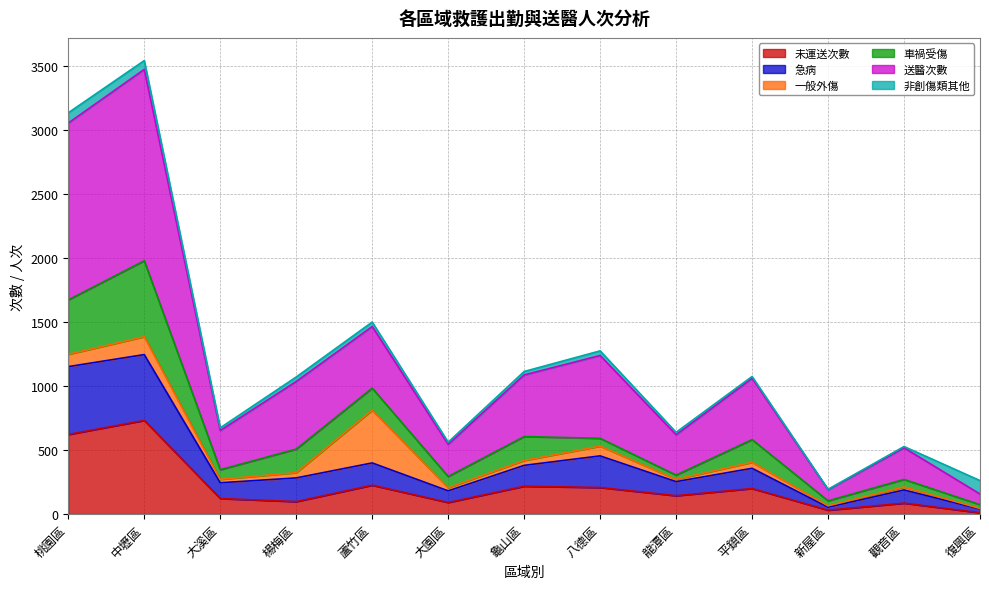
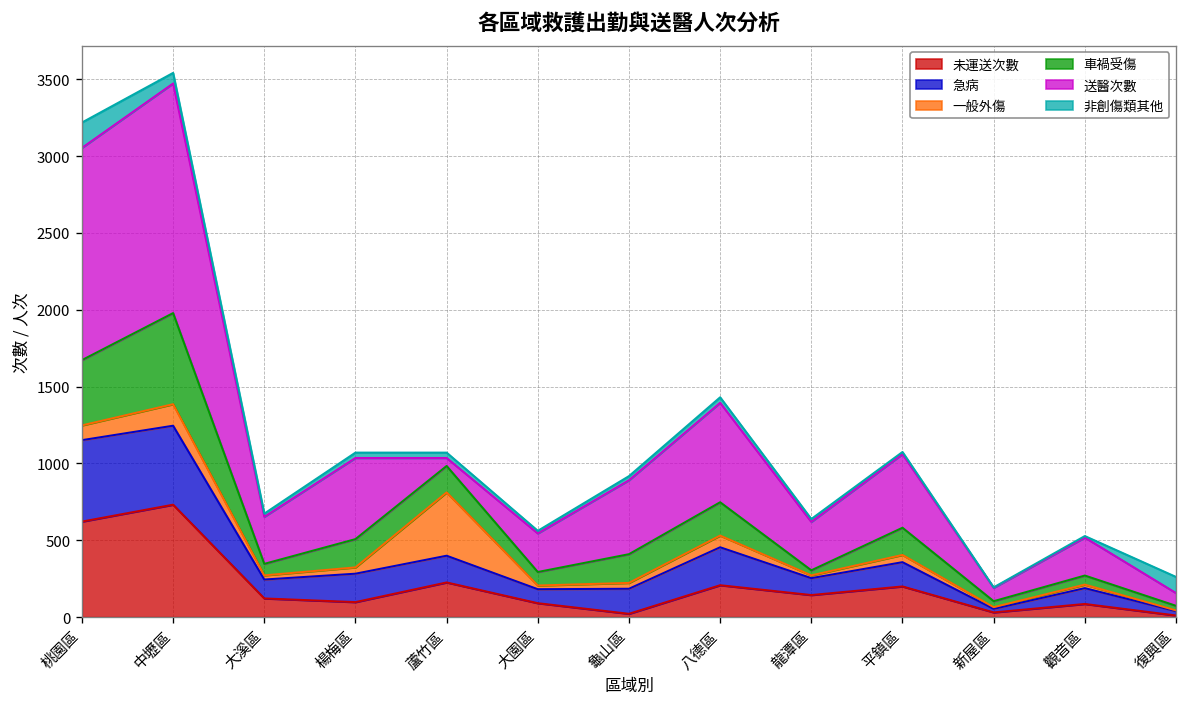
  {
    "未運送次數": {
      "桃園區": 620,
      "中壢區": 730,
      "大溪區": 120,
      "楊梅區": 100,
      "蘆竹區": 230,
      "大園區": 90,
-     "龜山區": 220,
+     "龜山區": 20,
      "八德區": 210,
      "龍潭區": 140,
      "平鎮區": 200,
      "新屋區": 30,
      "觀音區": 90,
      "復興區": 10
    },
    "急病": {
      "桃園區": 530,
      "中壢區": 510,
      "大溪區": 120,
      "楊梅區": 190,
      "蘆竹區": 170,
      "大園區": 90,
      "龜山區": 160,
      "八德區": 250,
      "平鎮區": 160,
      "觀音區": 100
    },
    "一般外傷": {
      "桃園區": 100,
      "中壢區": 140,
      "大溪區": 30,
      "楊梅區": 40,
      "蘆竹區": 410,
      "大園區": 20,
      "龜山區": 40,
      "八德區": 80,
      "平鎮區": 50,
      "觀音區": 20
    },
    "車禍受傷": {
      "桃園區": 430,
      "中壢區": 590,
      "大溪區": 80,
      "楊梅區": 180,
      "蘆竹區": 170,
      "大園區": 90,
      "龜山區": 190,
-     "八德區": 60,
+     "八德區": 220,
      "龍潭區": 30,
      "平鎮區": 180,
      "新屋區": 40,
      "觀音區": 60,
      "復興區": 30
    },
    "送醫次數": {
      "桃園區": 1380,
      "中壢區": 1490,
      "大溪區": 310,
      "楊梅區": 530,
-     "蘆竹區": 480,
+     "蘆竹區": 50,
      "龜山區": 480,
      "八德區": 650,
      "復興區": 80
    },
    "非創傷類其他": {
-     "桃園區": 80,
+     "桃園區": 170,
      "中壢區": 70,
      "大溪區": 20,
      "楊梅區": 40,
      "蘆竹區": 40,
      "龜山區": 30,
      "八德區": 40,
      "復興區": 110
    }
  }
